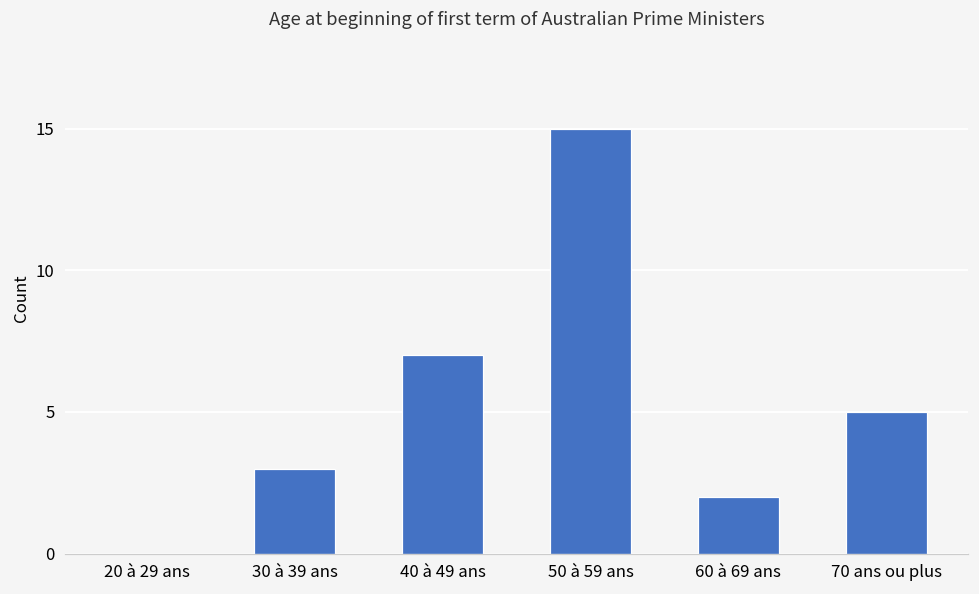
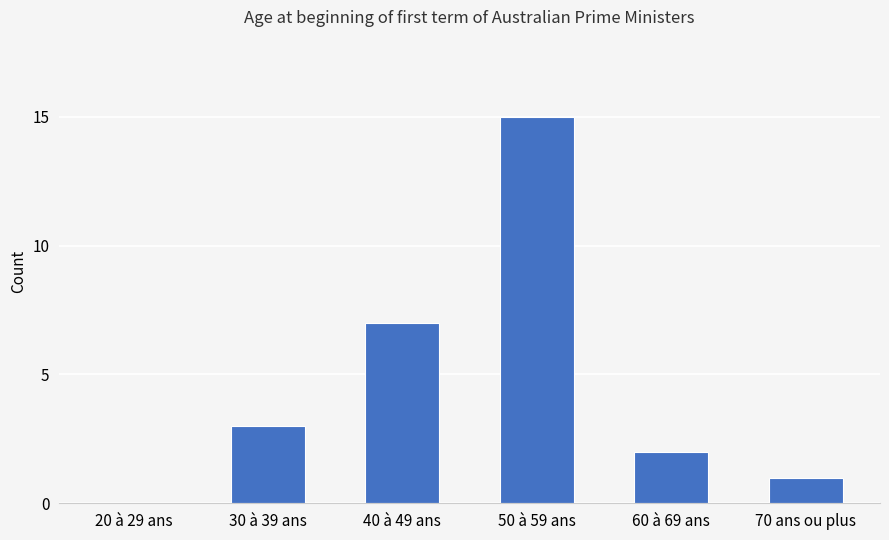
  {
    "20 à 29 ans": 0,
    "30 à 39 ans": 3,
    "40 à 49 ans": 7,
    "50 à 59 ans": 15,
    "60 à 69 ans": 2,
-   "70 ans ou plus": 5
+   "70 ans ou plus": 1
  }
